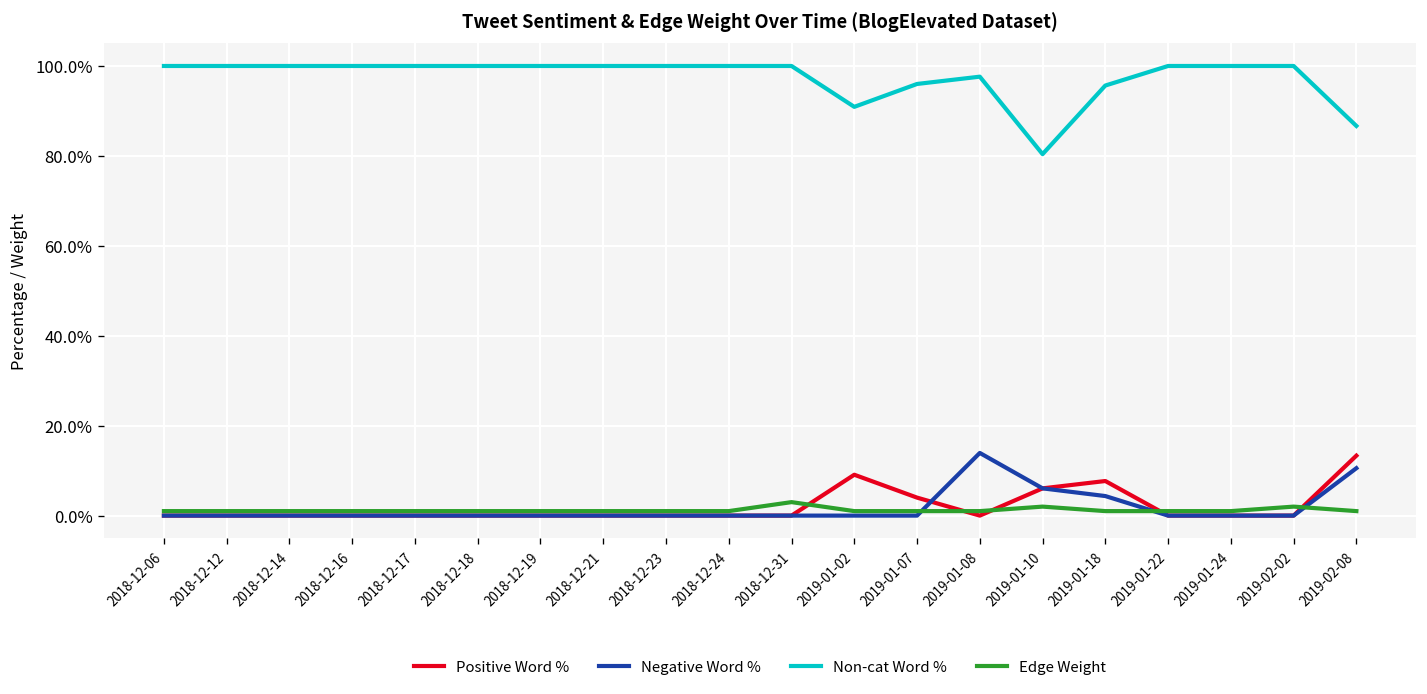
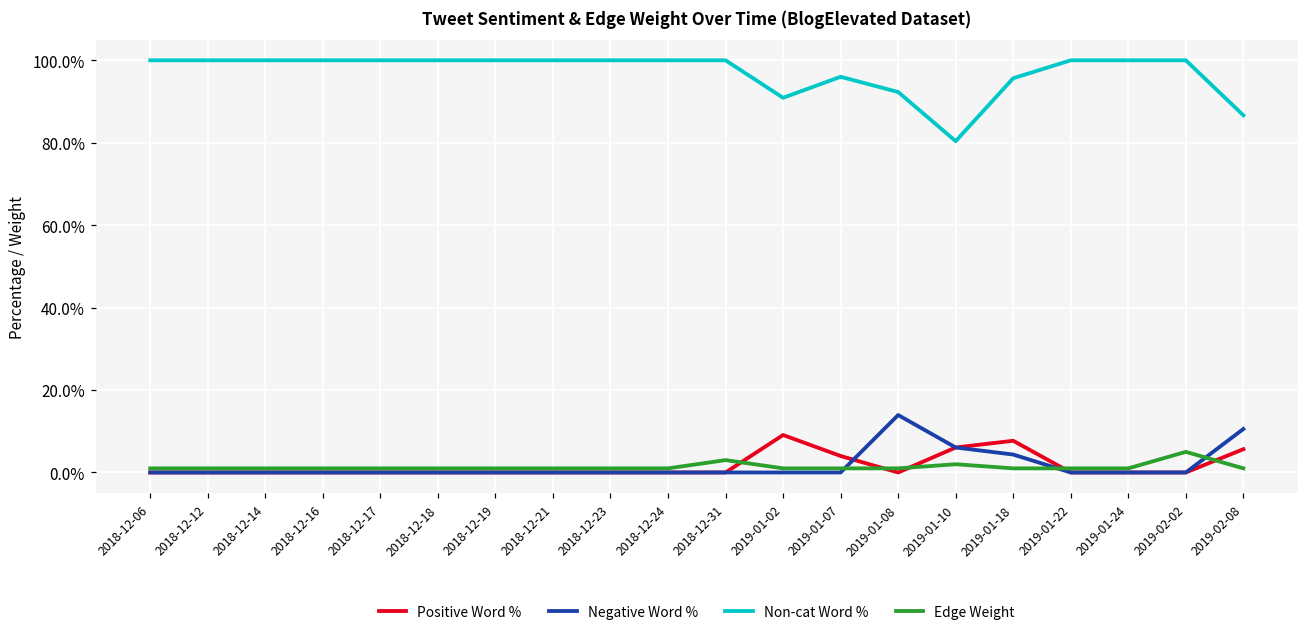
  {
    "Positive Word %": {
      "2019-01-02": "9%",
      "2019-01-07": "4%",
      "2019-01-08": "0%",
      "2019-01-18": "8%",
-     "2019-02-08": "13%"
+     "2019-02-08": "6%"
    },
    "Negative Word %": {
      "2019-01-02": "0%",
      "2019-01-07": "0%",
      "2019-01-08": "14%",
      "2019-01-18": "4%",
      "2019-02-08": "11%"
    },
    "Non-cat Word %": {
      "2018-12-06": "100%",
      "2018-12-12": "100%",
      "2018-12-14": "100%",
      "2018-12-16": "100%",
      "2018-12-17": "100%",
      "2018-12-18": "100%",
      "2018-12-19": "100%",
      "2018-12-21": "100%",
      "2018-12-23": "100%",
      "2018-12-24": "100%",
      "2018-12-31": "100%",
      "2019-01-02": "91%",
      "2019-01-07": "96%",
-     "2019-01-08": "98%",
+     "2019-01-08": "92%",
      "2019-01-10": "80%",
      "2019-01-18": "96%",
      "2019-01-22": "100%",
      "2019-01-24": "100%",
      "2019-02-02": "100%",
      "2019-02-08": "87%"
    },
    "Edge Weight": {
      "2018-12-06": "1%",
      "2018-12-12": "1%",
      "2018-12-14": "1%",
      "2018-12-16": "1%",
      "2018-12-17": "1%",
      "2018-12-18": "1%",
      "2018-12-19": "1%",
      "2018-12-21": "1%",
      "2018-12-23": "1%",
      "2018-12-24": "1%",
      "2018-12-31": "3%",
      "2019-01-02": "1%",
      "2019-01-07": "1%",
      "2019-01-08": "1%",
      "2019-01-10": "2%",
      "2019-01-18": "1%",
      "2019-01-22": "1%",
      "2019-01-24": "1%",
-     "2019-02-02": "2%",
+     "2019-02-02": "5%",
      "2019-02-08": "1%"
    }
  }
